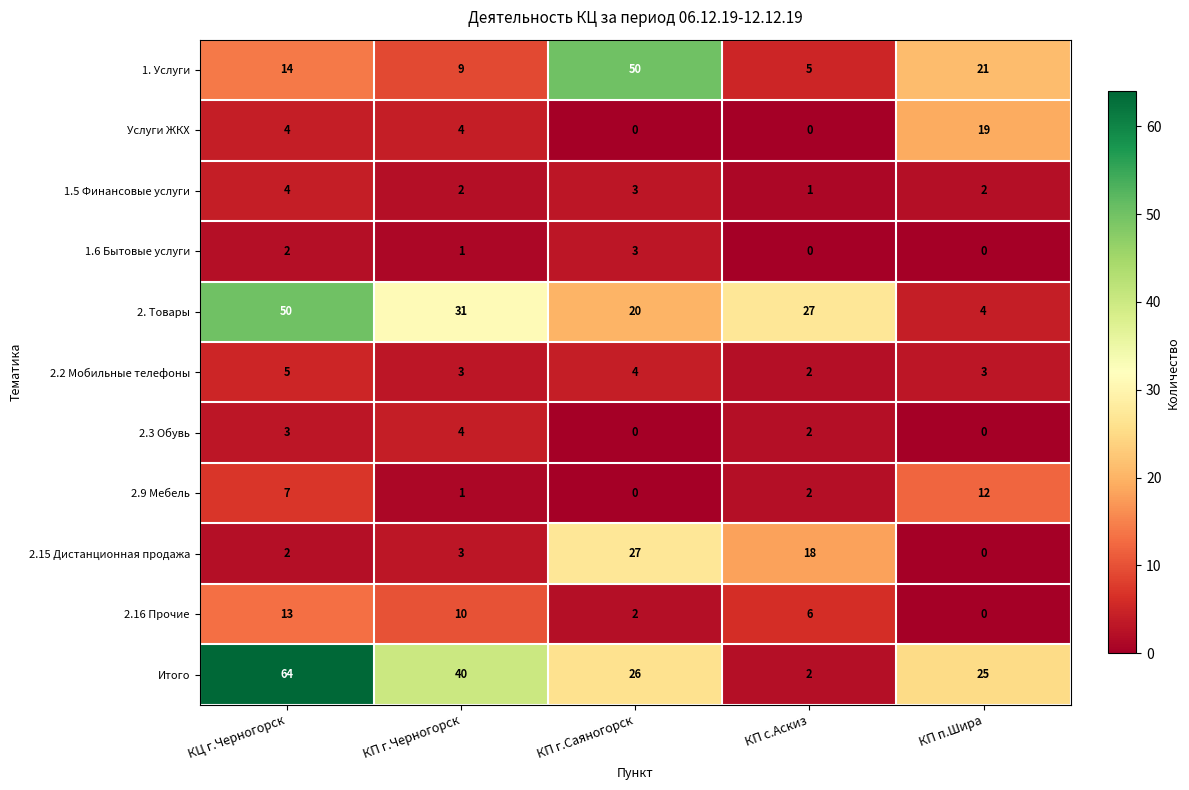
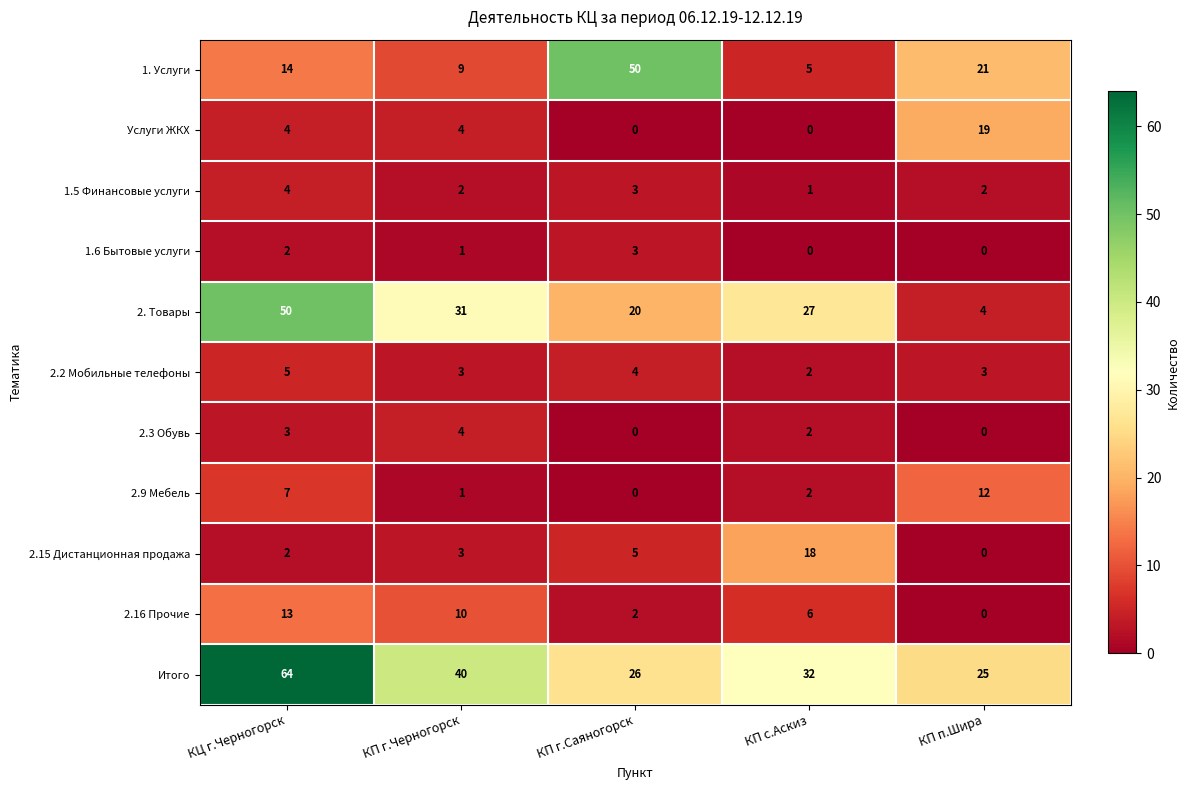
  {
    "1. Услуги": {
      "КЦ г.Черногорск": 14,
      "КП г.Черногорск": 9,
      "КП г.Саяногорск": 50,
      "КП с.Аскиз": 5,
      "КП п.Шира": 21
    },
    "Услуги ЖКХ": {
      "КЦ г.Черногорск": 4,
      "КП г.Черногорск": 4,
      "КП г.Саяногорск": 0,
      "КП с.Аскиз": 0,
      "КП п.Шира": 19
    },
    "1.5 Финансовые услуги": {
      "КЦ г.Черногорск": 4,
      "КП г.Черногорск": 2,
      "КП г.Саяногорск": 3,
      "КП с.Аскиз": 1,
      "КП п.Шира": 2
    },
    "1.6 Бытовые услуги": {
      "КЦ г.Черногорск": 2,
      "КП г.Черногорск": 1,
      "КП г.Саяногорск": 3,
      "КП с.Аскиз": 0,
      "КП п.Шира": 0
    },
    "2. Товары": {
      "КЦ г.Черногорск": 50,
      "КП г.Черногорск": 31,
      "КП г.Саяногорск": 20,
      "КП с.Аскиз": 27,
      "КП п.Шира": 4
    },
    "2.2 Мобильные телефоны": {
      "КЦ г.Черногорск": 5,
      "КП г.Черногорск": 3,
      "КП г.Саяногорск": 4,
      "КП с.Аскиз": 2,
      "КП п.Шира": 3
    },
    "2.3 Обувь": {
      "КЦ г.Черногорск": 3,
      "КП г.Черногорск": 4,
      "КП г.Саяногорск": 0,
      "КП с.Аскиз": 2,
      "КП п.Шира": 0
    },
    "2.9 Мебель": {
      "КЦ г.Черногорск": 7,
      "КП г.Черногорск": 1,
      "КП г.Саяногорск": 0,
      "КП с.Аскиз": 2,
      "КП п.Шира": 12
    },
    "2.15 Дистанционная продажа": {
      "КЦ г.Черногорск": 2,
      "КП г.Черногорск": 3,
-     "КП г.Саяногорск": 27,
+     "КП г.Саяногорск": 5,
      "КП с.Аскиз": 18,
      "КП п.Шира": 0
    },
    "2.16 Прочие": {
      "КЦ г.Черногорск": 13,
      "КП г.Черногорск": 10,
      "КП г.Саяногорск": 2,
      "КП с.Аскиз": 6,
      "КП п.Шира": 0
    },
    "Итого": {
      "КЦ г.Черногорск": 64,
      "КП г.Черногорск": 40,
      "КП г.Саяногорск": 26,
-     "КП с.Аскиз": 2,
+     "КП с.Аскиз": 32,
      "КП п.Шира": 25
    }
  }
